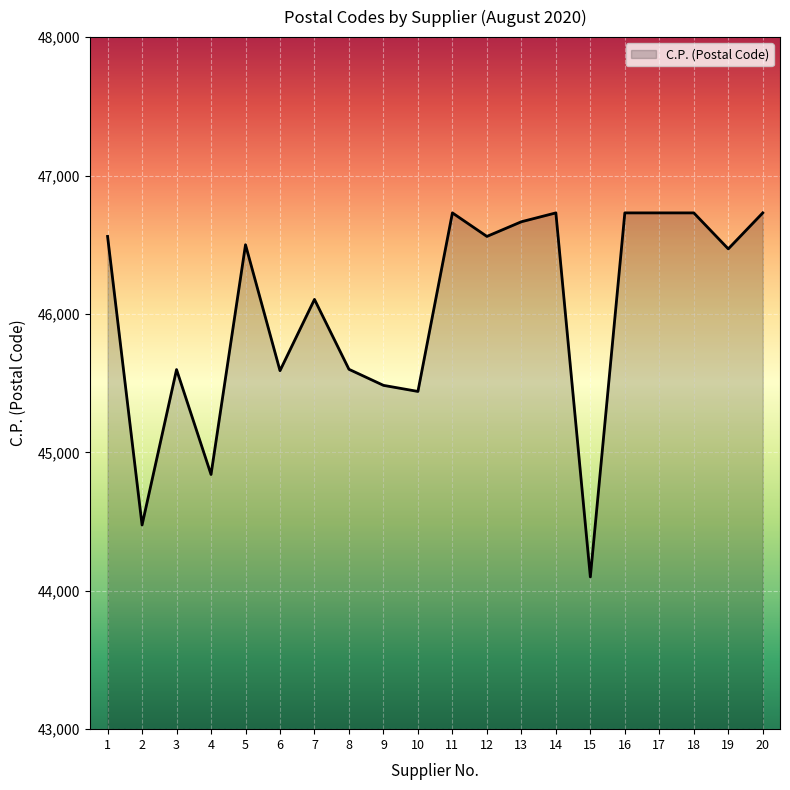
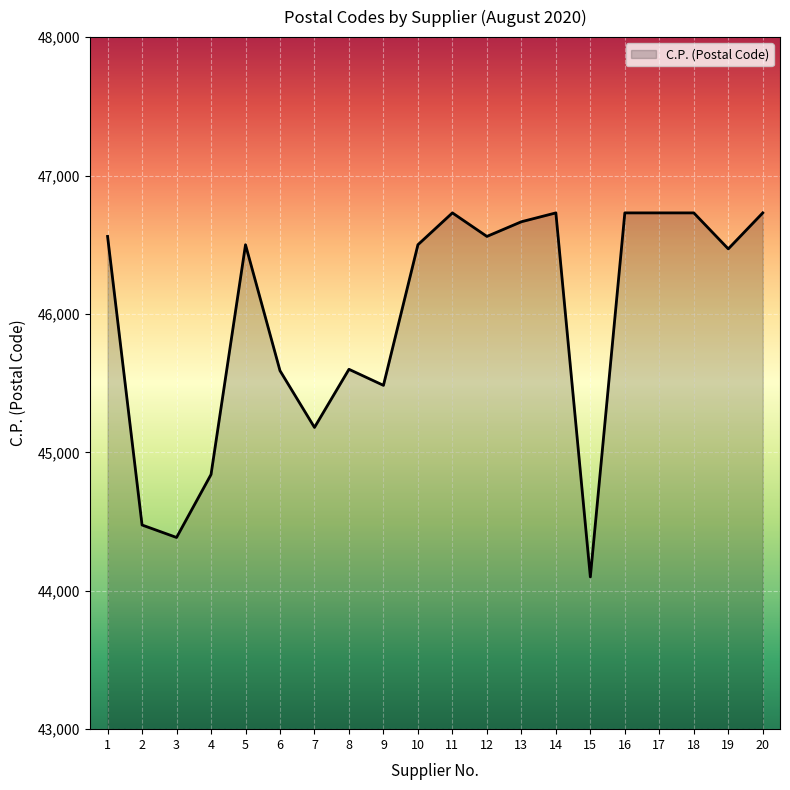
  {
    "1": "46,560",
    "2": "44,480",
-   "3": "45,600",
+   "3": "44,390",
    "4": "44,840",
    "5": "46,500",
    "6": "45,590",
-   "7": "46,110",
+   "7": "45,180",
    "8": "45,600",
    "9": "45,480",
-   "10": "45,440",
+   "10": "46,500",
    "11": "46,730",
    "12": "46,560",
    "13": "46,670",
    "14": "46,730",
    "15": "44,100",
    "16": "46,730",
    "17": "46,730",
    "18": "46,730",
    "19": "46,470",
    "20": "46,730"
  }
